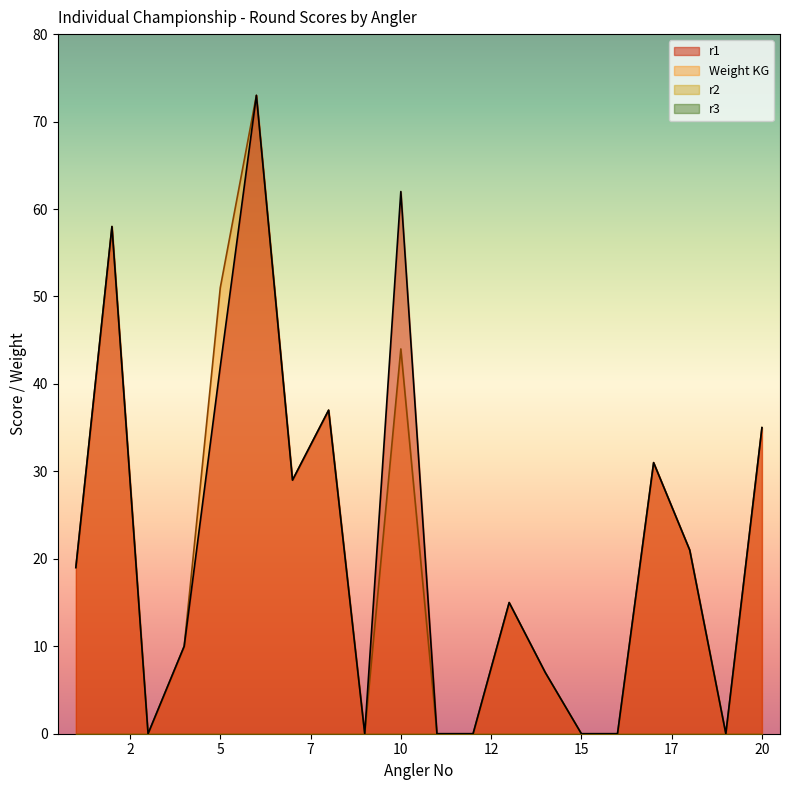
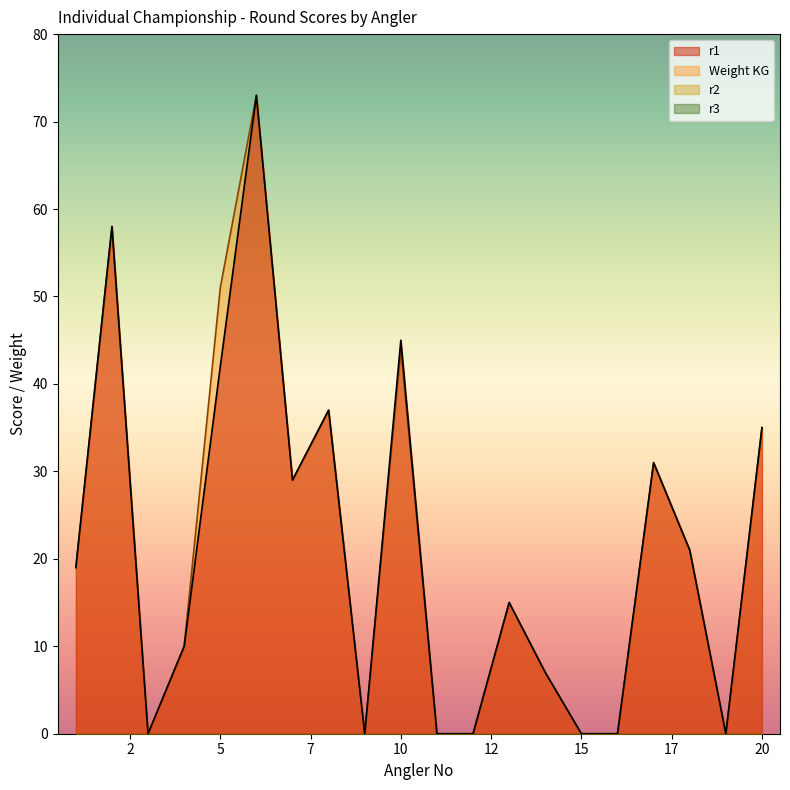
  {
    "r1": {
      "5": 42,
-     "10": 62
+     "10": 45
    },
    "Weight KG": {
      "5": 51,
      "10": 44
    },
    "r3": {
      "5": 0,
      "10": 0,
      "20": 0
    }
  }
